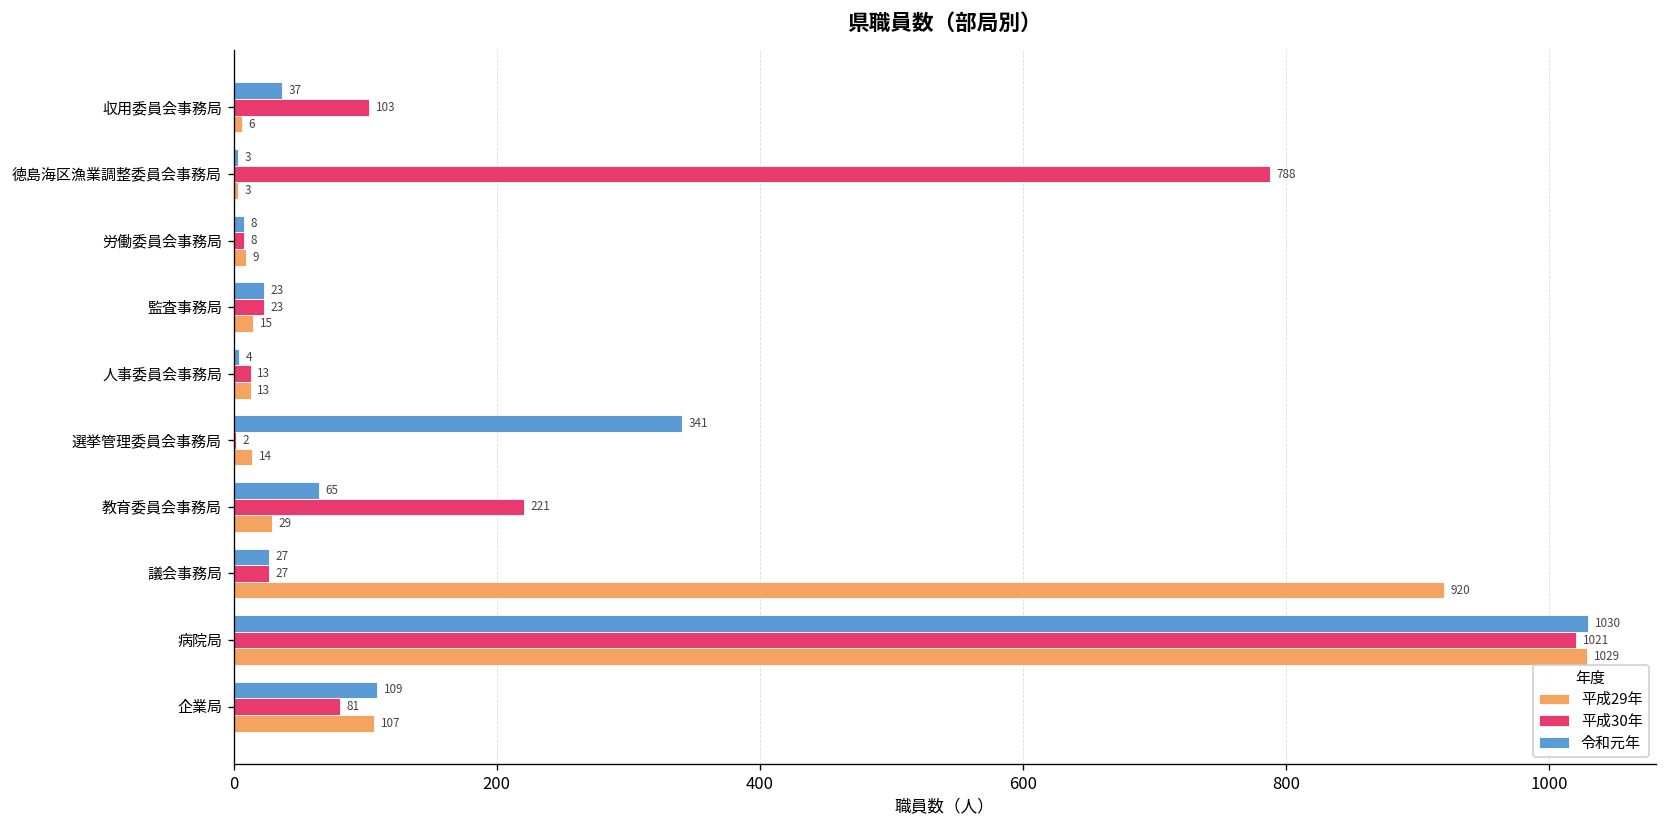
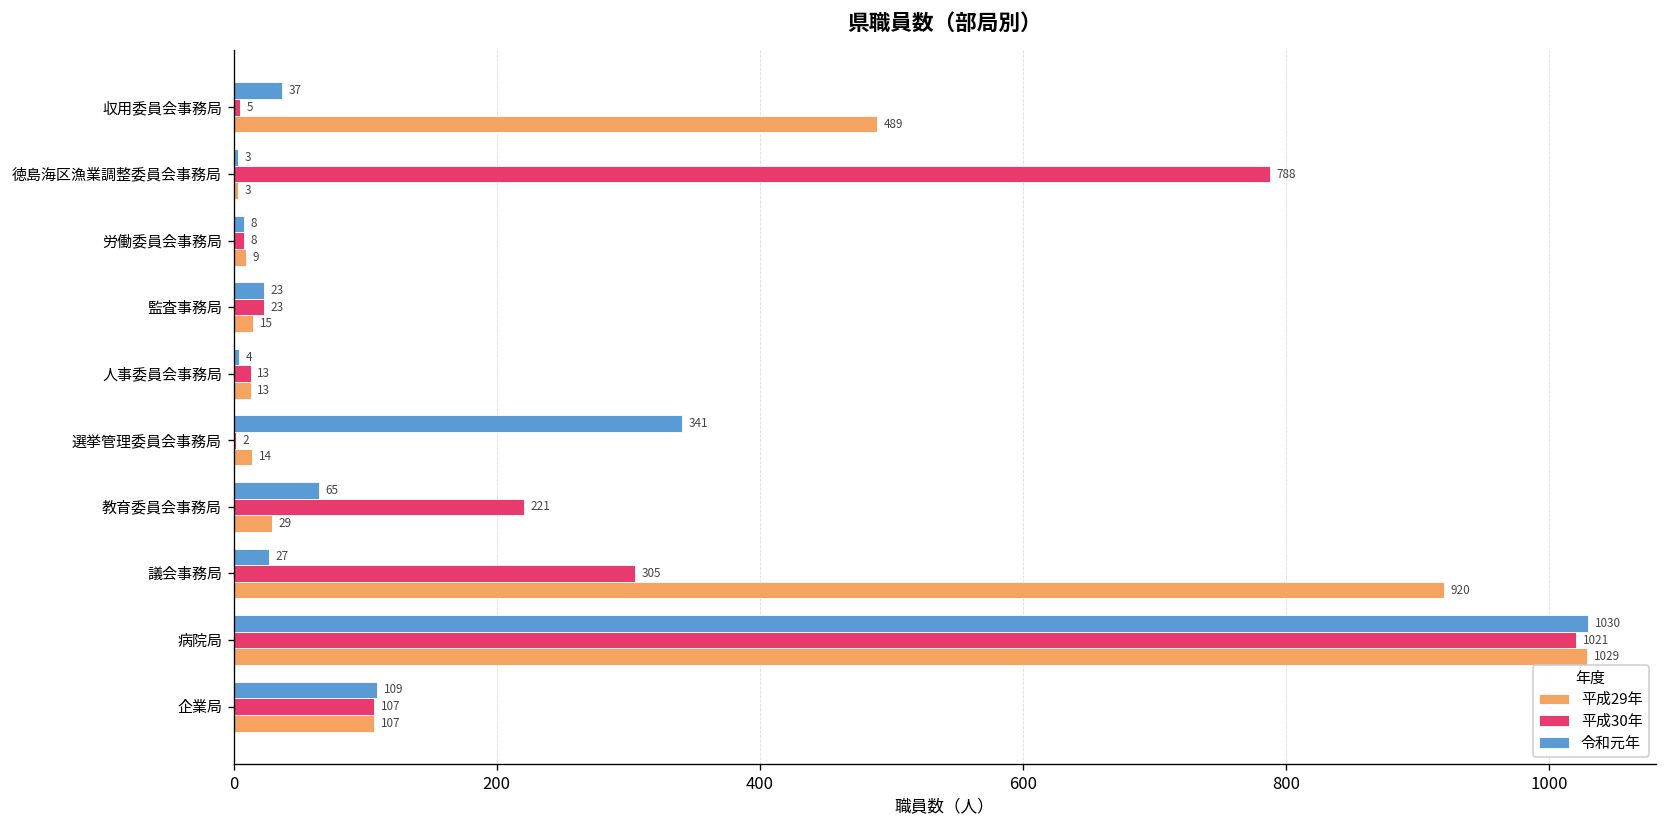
  {
    "平成29年": {
-     "収用委員会事務局": 6,
+     "収用委員会事務局": 489,
      "徳島海区漁業調整委員会事務局": 3,
      "労働委員会事務局": 9,
      "監査事務局": 15,
      "人事委員会事務局": 13,
      "選挙管理委員会事務局": 14,
      "教育委員会事務局": 29,
      "議会事務局": 920,
      "企業局": 107
    },
    "平成30年": {
-     "収用委員会事務局": 103,
+     "収用委員会事務局": 5,
      "徳島海区漁業調整委員会事務局": 788,
      "労働委員会事務局": 8,
      "監査事務局": 23,
      "人事委員会事務局": 13,
      "選挙管理委員会事務局": 2,
      "教育委員会事務局": 221,
-     "議会事務局": 27,
+     "議会事務局": 305,
      "病院局": 1021,
-     "企業局": 81
+     "企業局": 107
    },
    "令和元年": {
      "収用委員会事務局": 37,
      "徳島海区漁業調整委員会事務局": 3,
      "労働委員会事務局": 8,
      "監査事務局": 23,
      "人事委員会事務局": 4,
      "選挙管理委員会事務局": 341,
      "教育委員会事務局": 65,
      "議会事務局": 27,
      "病院局": 1030,
      "企業局": 109
    }
  }
